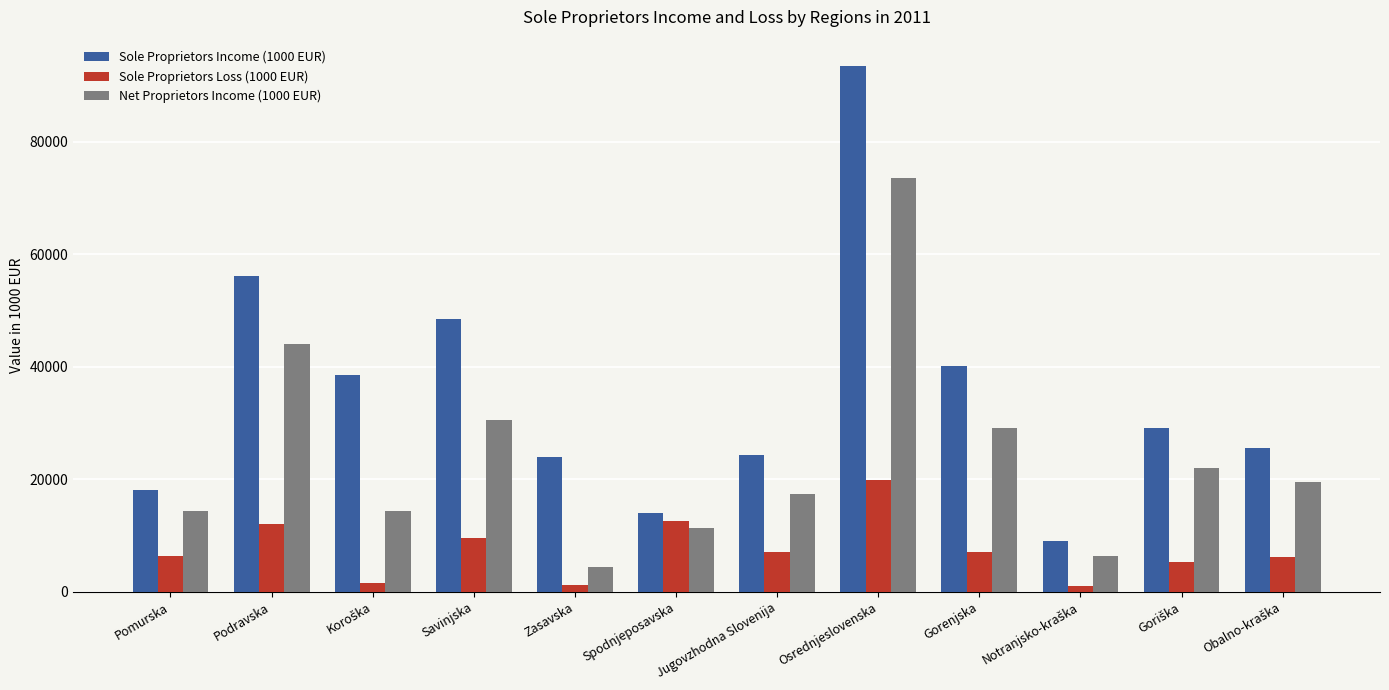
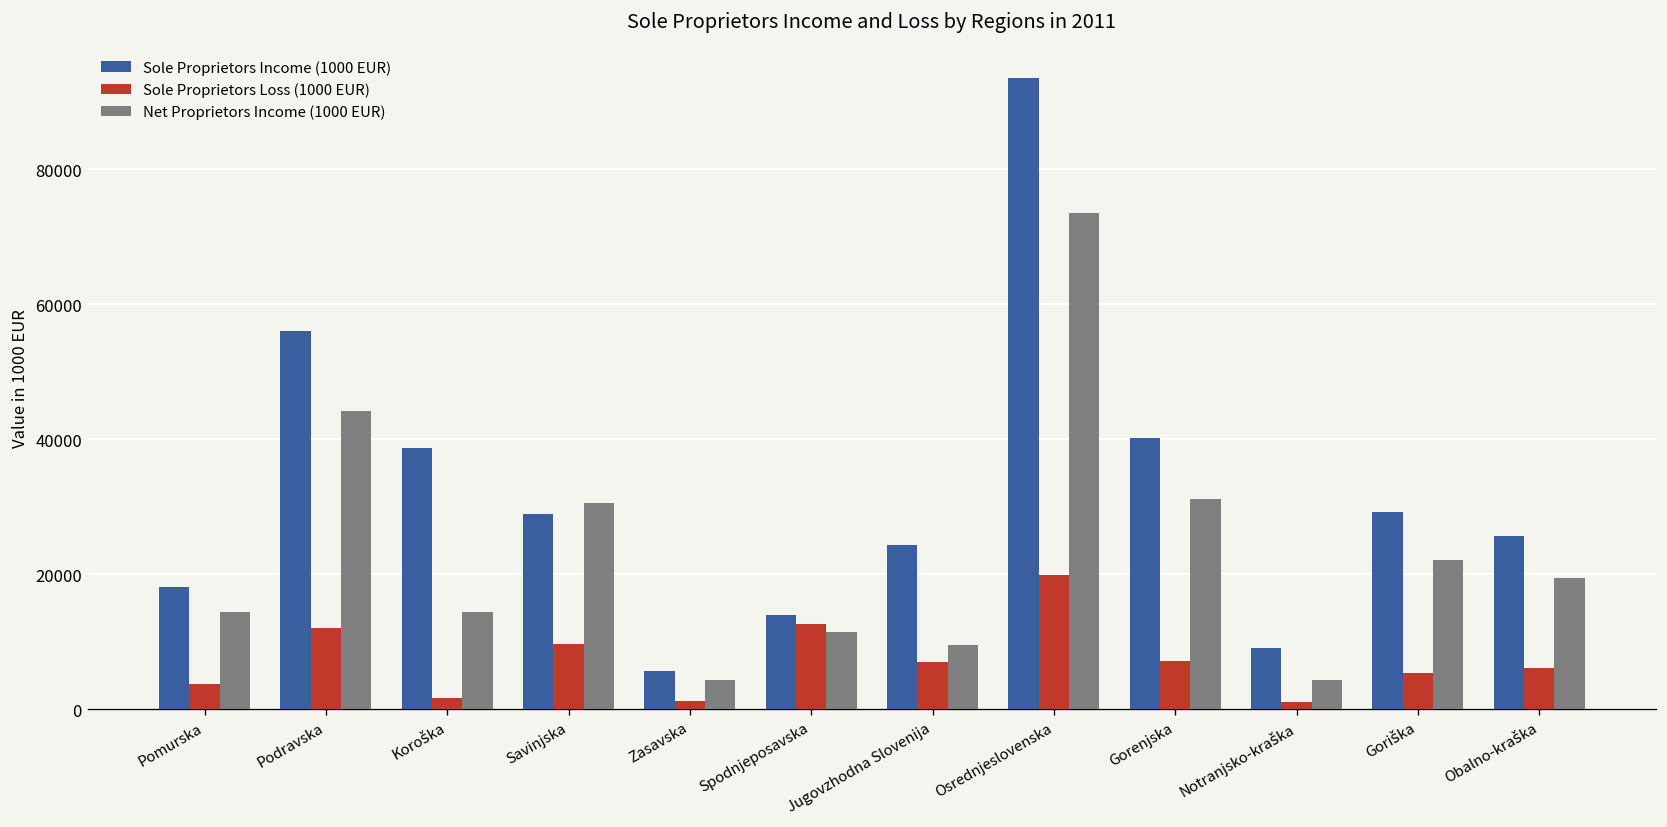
  {
    "Sole Proprietors Income (1000 EUR)": {
      "Pomurska": 18000,
      "Podravska": 56000,
      "Koroška": 39000,
-     "Savinjska": 48000,
-     "Zasavska": 24000,
+     "Savinjska": 29000,
+     "Zasavska": 6000,
      "Spodnjeposavska": 14000,
      "Jugovzhodna Slovenija": 24000,
      "Osrednjeslovenska": 94000,
      "Gorenjska": 40000,
      "Notranjsko-kraška": 9000,
      "Goriška": 29000,
      "Obalno-kraška": 26000
    },
    "Sole Proprietors Loss (1000 EUR)": {
-     "Pomurska": 6000,
+     "Pomurska": 4000,
      "Podravska": 12000,
      "Koroška": 2000,
      "Savinjska": 10000,
      "Zasavska": 1000,
      "Spodnjeposavska": 13000,
      "Jugovzhodna Slovenija": 7000,
      "Osrednjeslovenska": 20000,
      "Gorenjska": 7000,
      "Notranjsko-kraška": 1000,
      "Goriška": 5000,
      "Obalno-kraška": 6000
    },
    "Net Proprietors Income (1000 EUR)": {
      "Pomurska": 14000,
      "Podravska": 44000,
      "Koroška": 14000,
      "Savinjska": 31000,
      "Zasavska": 4000,
      "Spodnjeposavska": 11000,
-     "Jugovzhodna Slovenija": 17000,
+     "Jugovzhodna Slovenija": 10000,
      "Osrednjeslovenska": 74000,
-     "Gorenjska": 29000,
-     "Notranjsko-kraška": 6000,
+     "Gorenjska": 31000,
+     "Notranjsko-kraška": 4000,
      "Goriška": 22000,
      "Obalno-kraška": 19000
    }
  }
